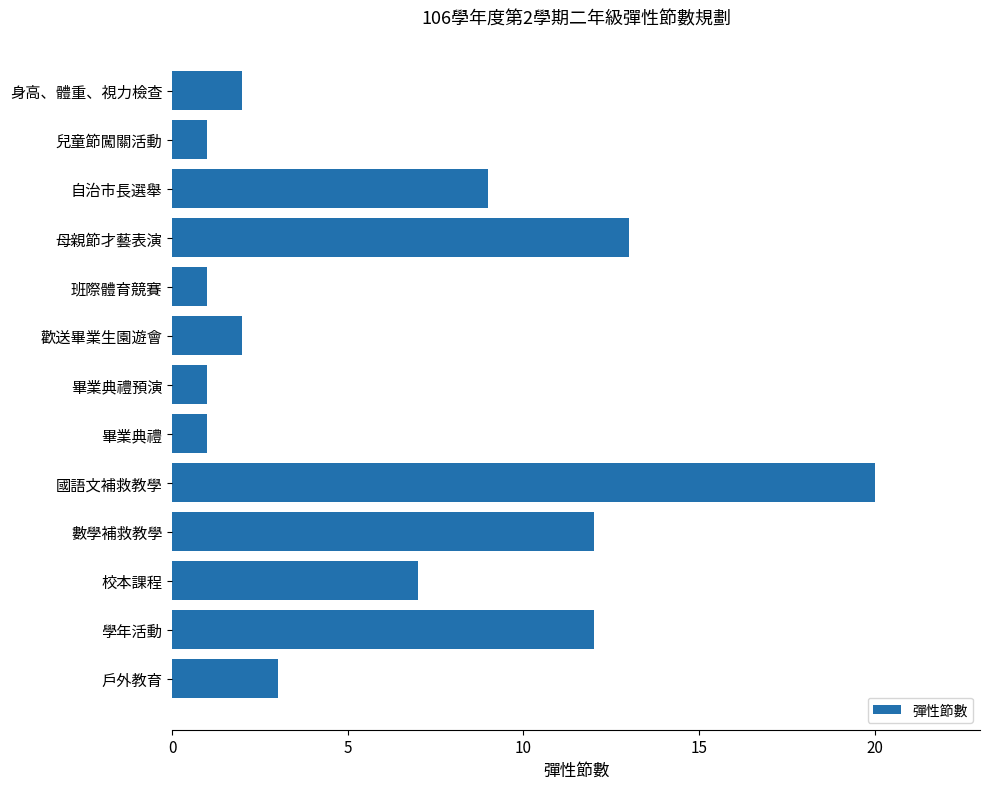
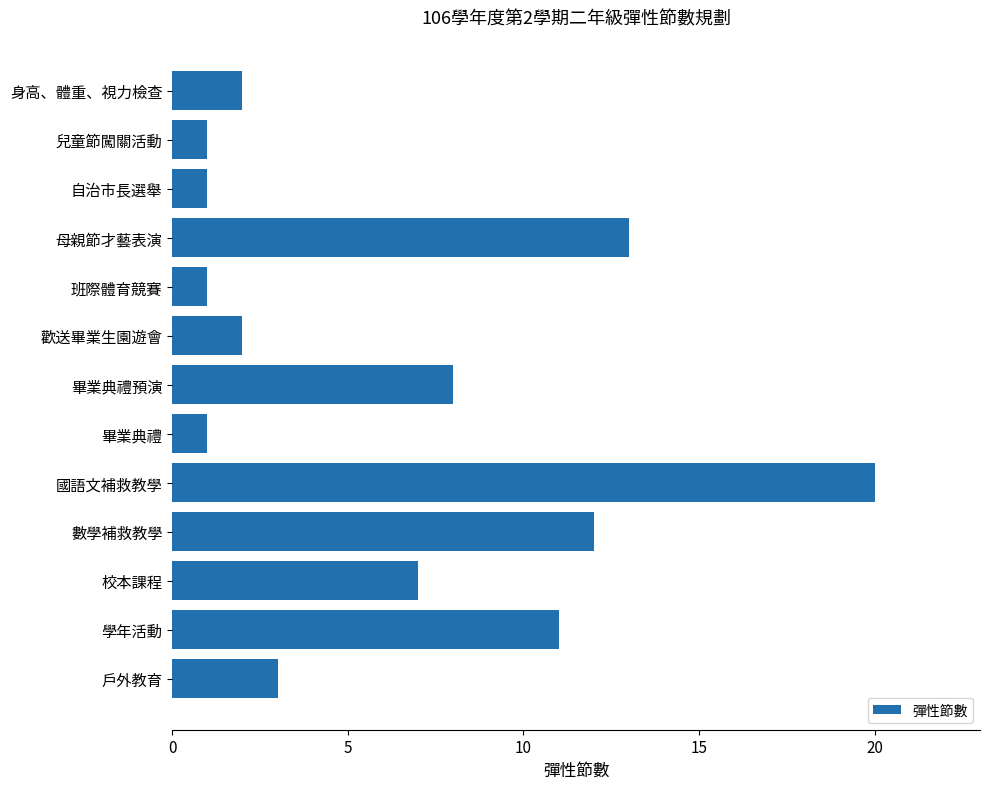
  {
    "身高、體重、視力檢查": 2,
    "兒童節闖關活動": 1,
-   "自治市長選舉": 9,
+   "自治市長選舉": 1,
    "母親節才藝表演": 13,
    "班際體育競賽": 1,
    "歡送畢業生園遊會": 2,
-   "畢業典禮預演": 1,
+   "畢業典禮預演": 8,
    "畢業典禮": 1,
    "國語文補救教學": 20,
    "數學補救教學": 12,
    "校本課程": 7,
-   "學年活動": 12,
+   "學年活動": 11,
    "戶外教育": 3
  }
